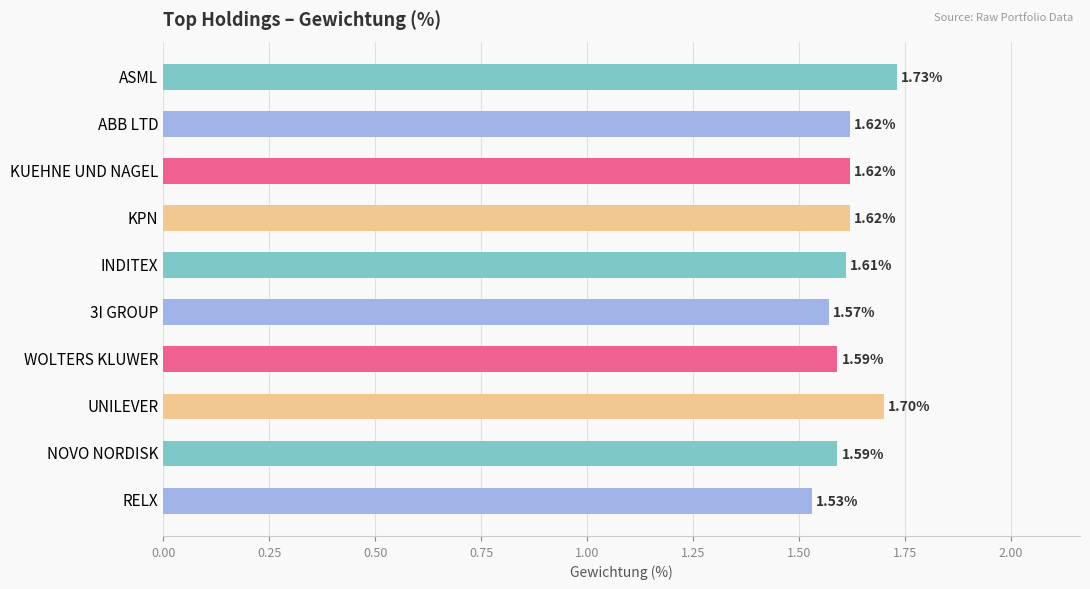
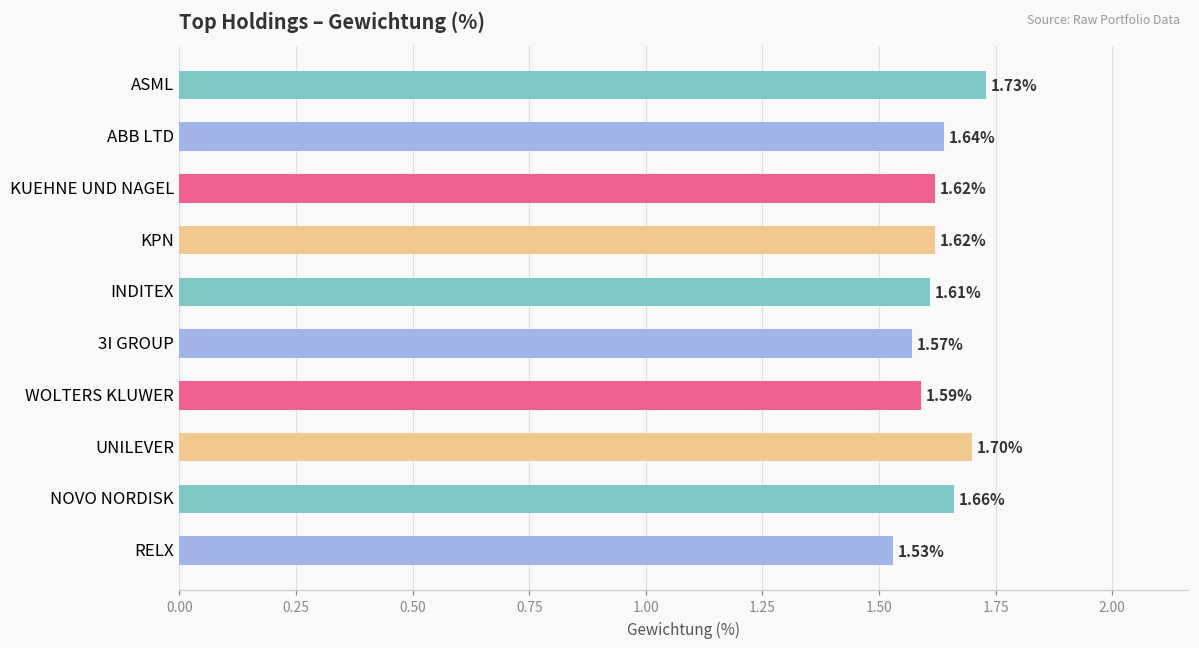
  {
    "ASML": "1.73%",
-   "ABB LTD": "1.62%",
+   "ABB LTD": "1.64%",
    "KUEHNE UND NAGEL": "1.62%",
    "KPN": "1.62%",
    "INDITEX": "1.61%",
    "3I GROUP": "1.57%",
    "WOLTERS KLUWER": "1.59%",
    "UNILEVER": "1.70%",
-   "NOVO NORDISK": "1.59%",
+   "NOVO NORDISK": "1.66%",
    "RELX": "1.53%"
  }
